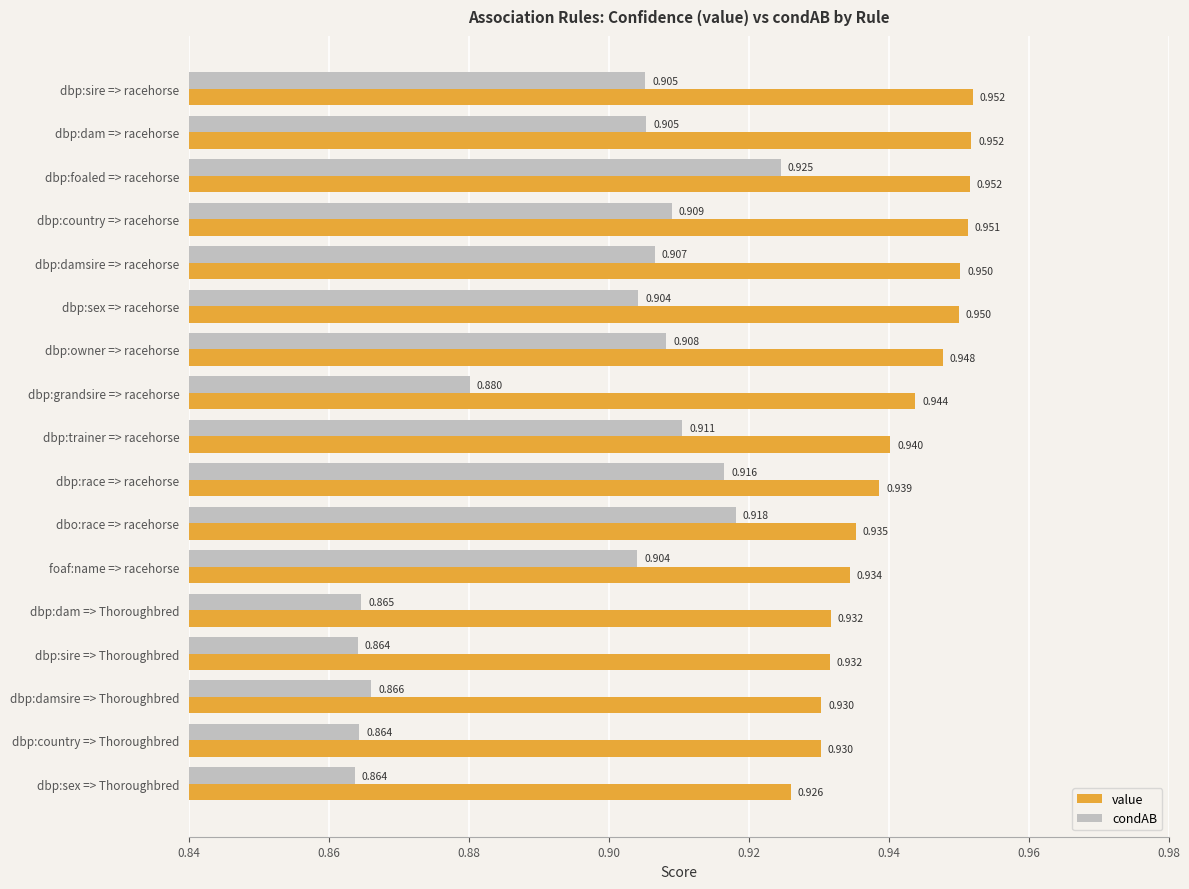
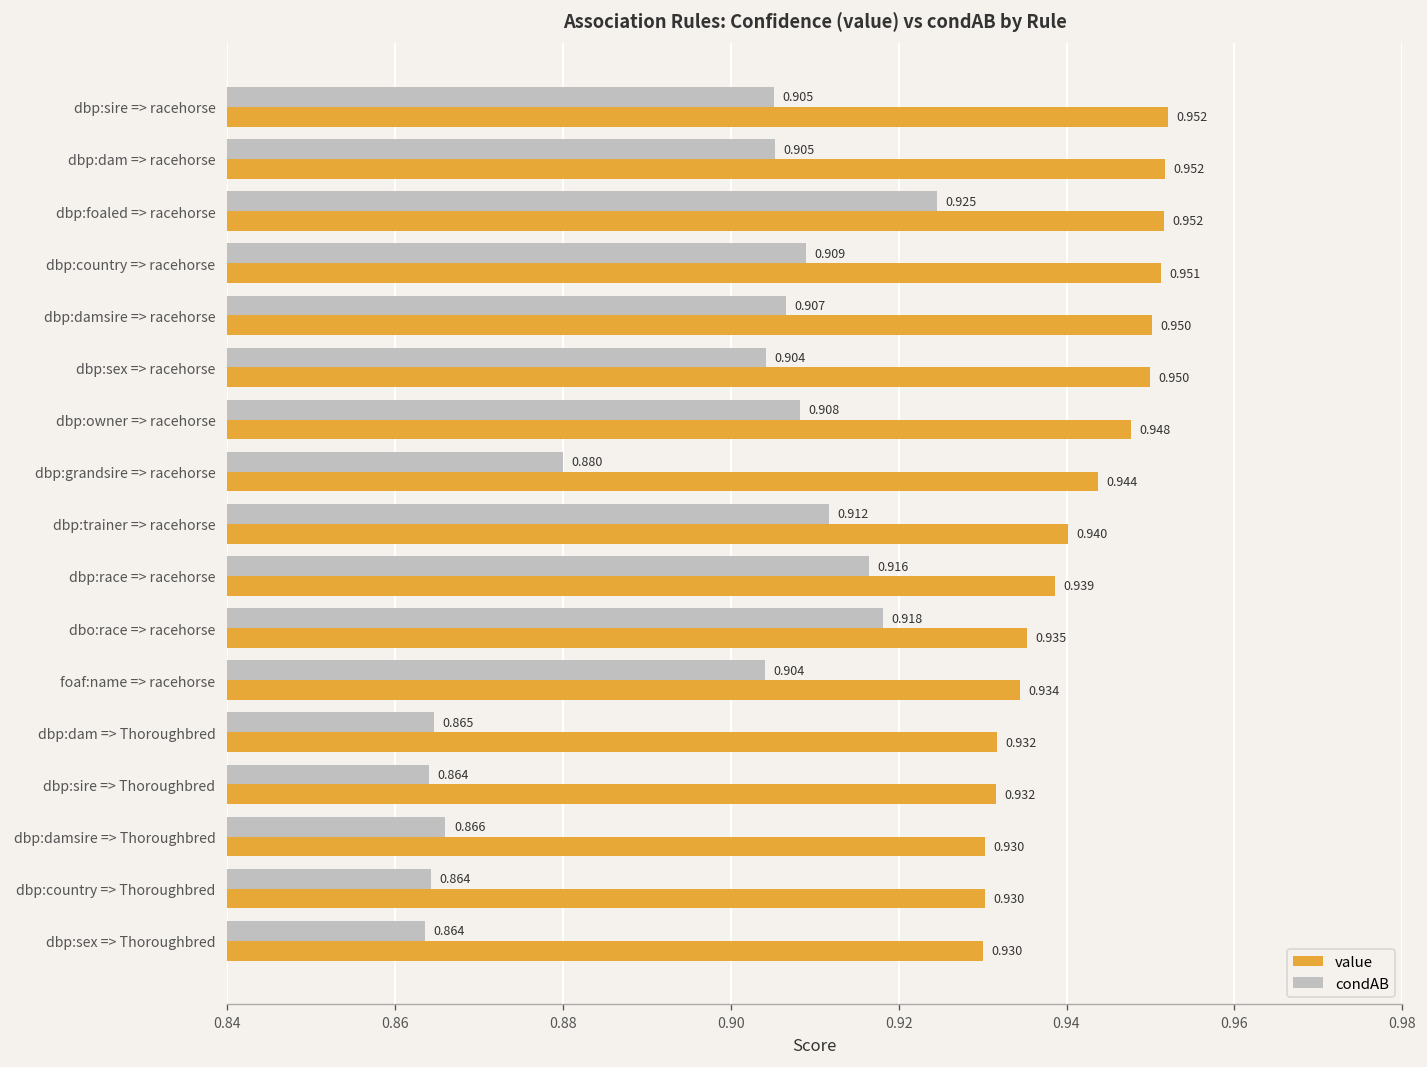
  {
    "value": {
      "dbp:sire => racehorse": 0.952,
      "dbp:dam => racehorse": 0.952,
      "dbp:foaled => racehorse": 0.952,
      "dbp:country => racehorse": 0.951,
      "dbp:damsire => racehorse": 0.950,
      "dbp:sex => racehorse": 0.950,
      "dbp:owner => racehorse": 0.948,
      "dbp:grandsire => racehorse": 0.944,
      "dbp:trainer => racehorse": 0.940,
      "dbp:race => racehorse": 0.939,
      "dbo:race => racehorse": 0.935,
      "foaf:name => racehorse": 0.934,
      "dbp:dam => Thoroughbred": 0.932,
      "dbp:sire => Thoroughbred": 0.932,
      "dbp:damsire => Thoroughbred": 0.930,
      "dbp:country => Thoroughbred": 0.930,
-     "dbp:sex => Thoroughbred": 0.926
+     "dbp:sex => Thoroughbred": 0.930
    },
    "condAB": {
      "dbp:sire => racehorse": 0.905,
      "dbp:dam => racehorse": 0.905,
      "dbp:foaled => racehorse": 0.925,
      "dbp:country => racehorse": 0.909,
      "dbp:damsire => racehorse": 0.907,
      "dbp:sex => racehorse": 0.904,
      "dbp:owner => racehorse": 0.908,
      "dbp:grandsire => racehorse": 0.880,
-     "dbp:trainer => racehorse": 0.911,
+     "dbp:trainer => racehorse": 0.912,
      "dbp:race => racehorse": 0.916,
      "dbo:race => racehorse": 0.918,
      "foaf:name => racehorse": 0.904,
      "dbp:dam => Thoroughbred": 0.865,
      "dbp:sire => Thoroughbred": 0.864,
      "dbp:damsire => Thoroughbred": 0.866,
      "dbp:country => Thoroughbred": 0.864,
      "dbp:sex => Thoroughbred": 0.864
    }
  }
